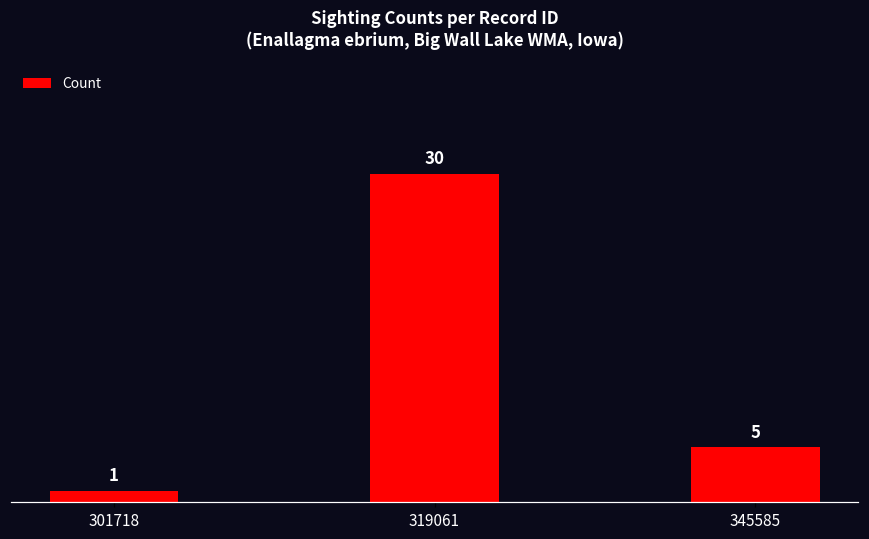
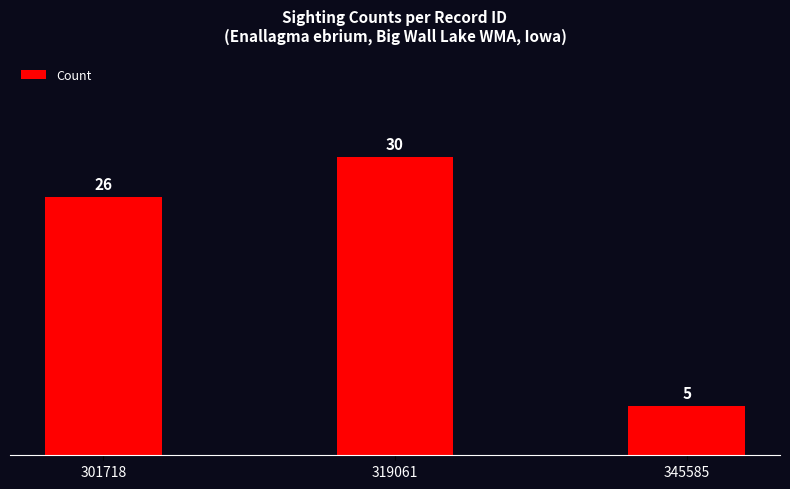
  {
-   "301718": 1,
+   "301718": 26,
    "319061": 30,
    "345585": 5
  }
